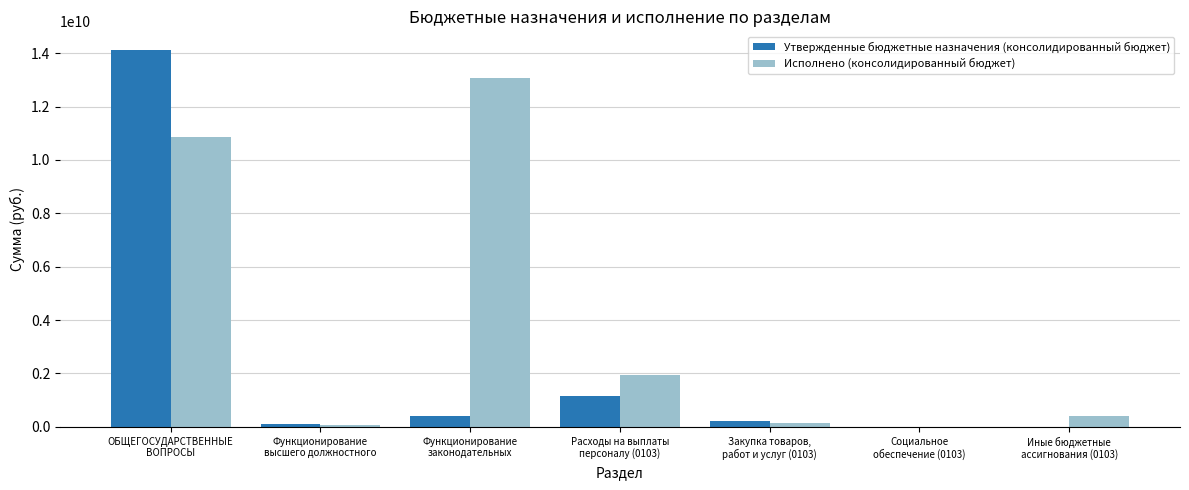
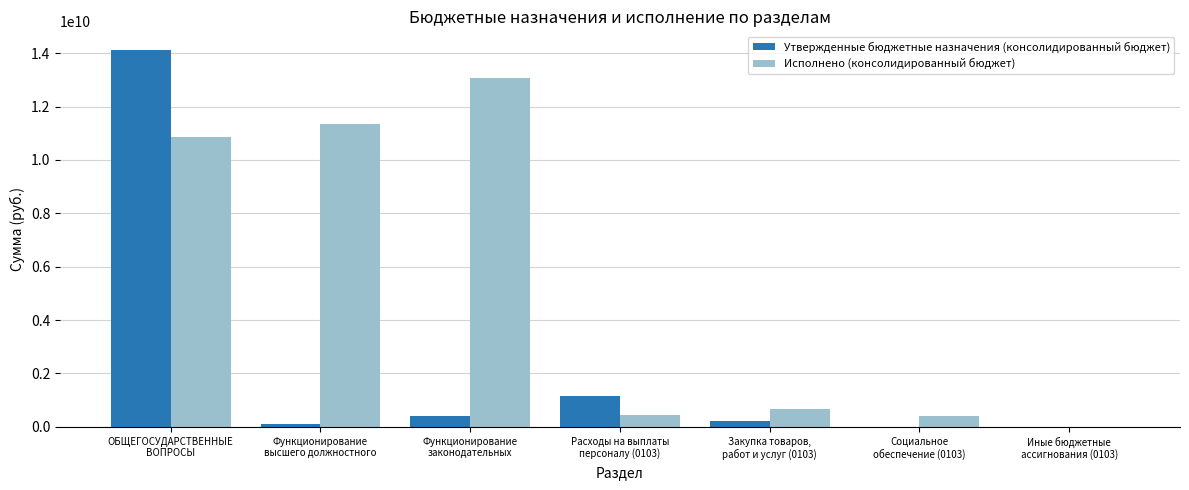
  {
    "Утвержденные бюджетные назначения (консолидированный бюджет)": {
      "ОБЩЕГОСУДАРСТВЕННЫЕ ВОПРОСЫ": 14100000000,
      "Функционирование высшего должностного": 100000000,
      "Функционирование законодательных": 400000000,
      "Расходы на выплаты персоналу (0103)": 1200000000,
      "Закупка товаров, работ и услуг (0103)": 200000000
    },
    "Исполнено (консолидированный бюджет)": {
      "ОБЩЕГОСУДАРСТВЕННЫЕ ВОПРОСЫ": 10800000000,
-     "Функционирование высшего должностного": 100000000,
+     "Функционирование высшего должностного": 11400000000,
      "Функционирование законодательных": 13100000000,
-     "Расходы на выплаты персоналу (0103)": 1900000000,
-     "Закупка товаров, работ и услуг (0103)": 100000000,
-     "Социальное обеспечение (0103)": 0,
-     "Иные бюджетные ассигнования (0103)": 400000000
+     "Расходы на выплаты персоналу (0103)": 400000000,
+     "Закупка товаров, работ и услуг (0103)": 700000000,
+     "Социальное обеспечение (0103)": 400000000,
+     "Иные бюджетные ассигнования (0103)": 0
    }
  }
